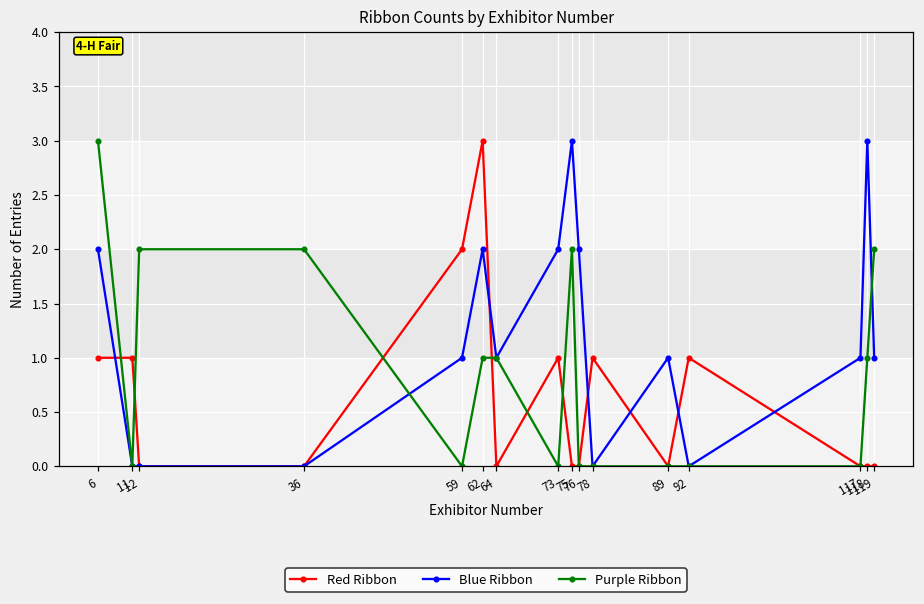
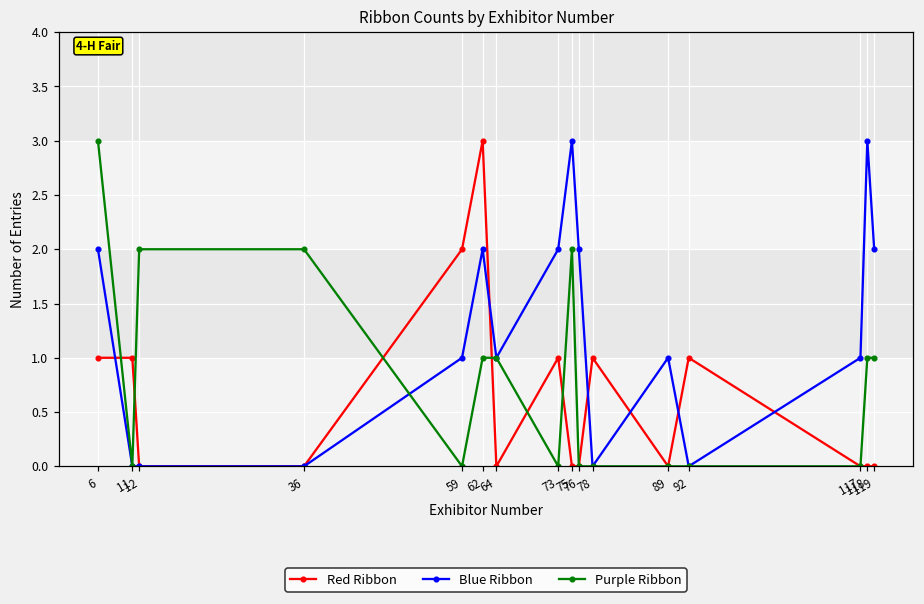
  {
    "Red Ribbon": {
      "6": 1,
      "11": 1,
      "59": 2,
      "62": 3,
      "64": 0,
      "73": 1,
      "75": 0,
      "78": 1,
      "92": 1,
      "118": 0,
      "119": 0
    },
    "Blue Ribbon": {
      "6": 2,
      "59": 1,
      "62": 2,
      "73": 2,
      "75": 3,
      "76": 2,
      "89": 1,
      "117": 1,
      "118": 3,
-     "119": 1
+     "119": 2
    },
    "Purple Ribbon": {
      "6": 3,
      "12": 2,
      "36": 2,
      "59": 0,
      "62": 1,
      "73": 0,
      "75": 2,
      "118": 1,
-     "119": 2
+     "119": 1
    }
  }
